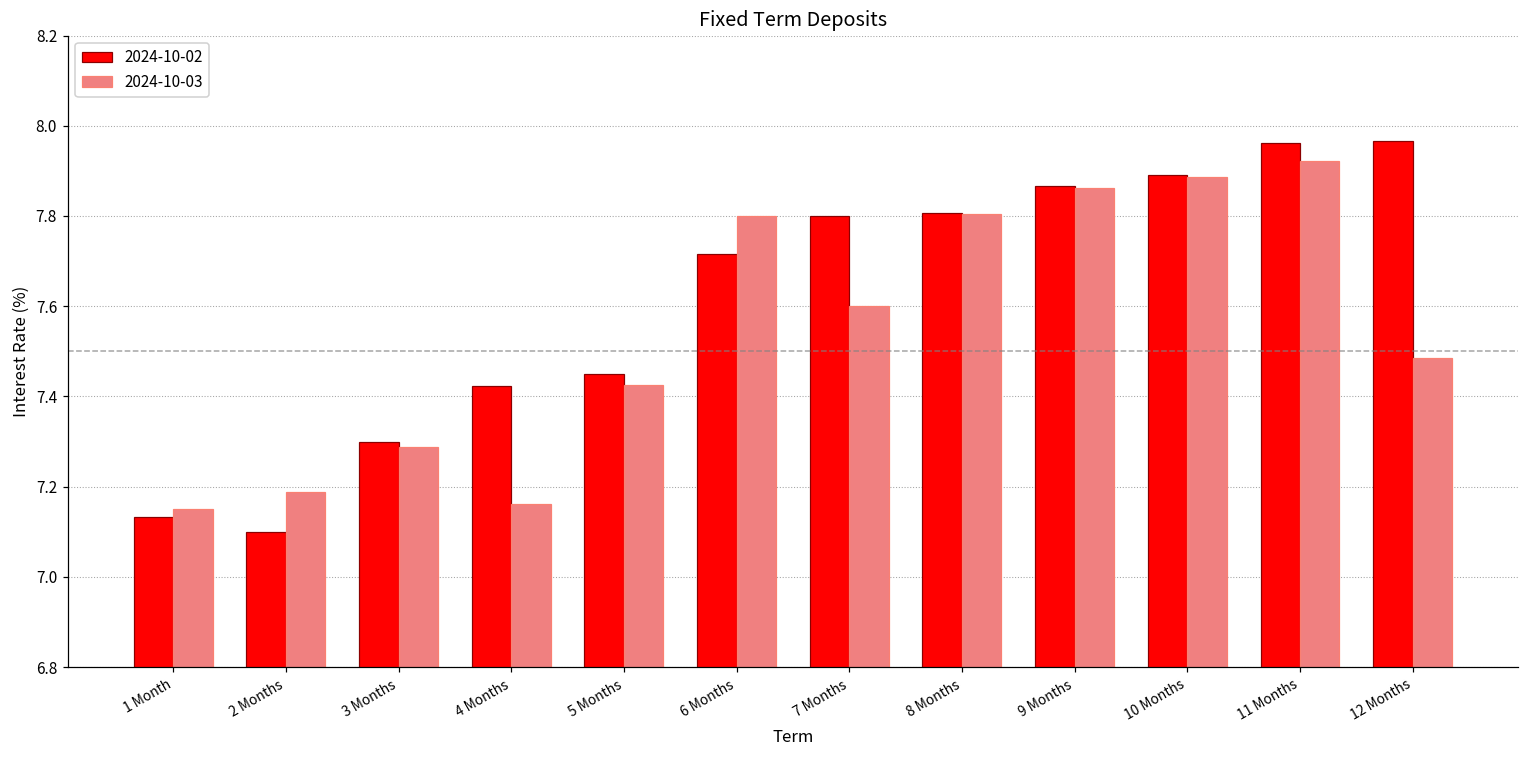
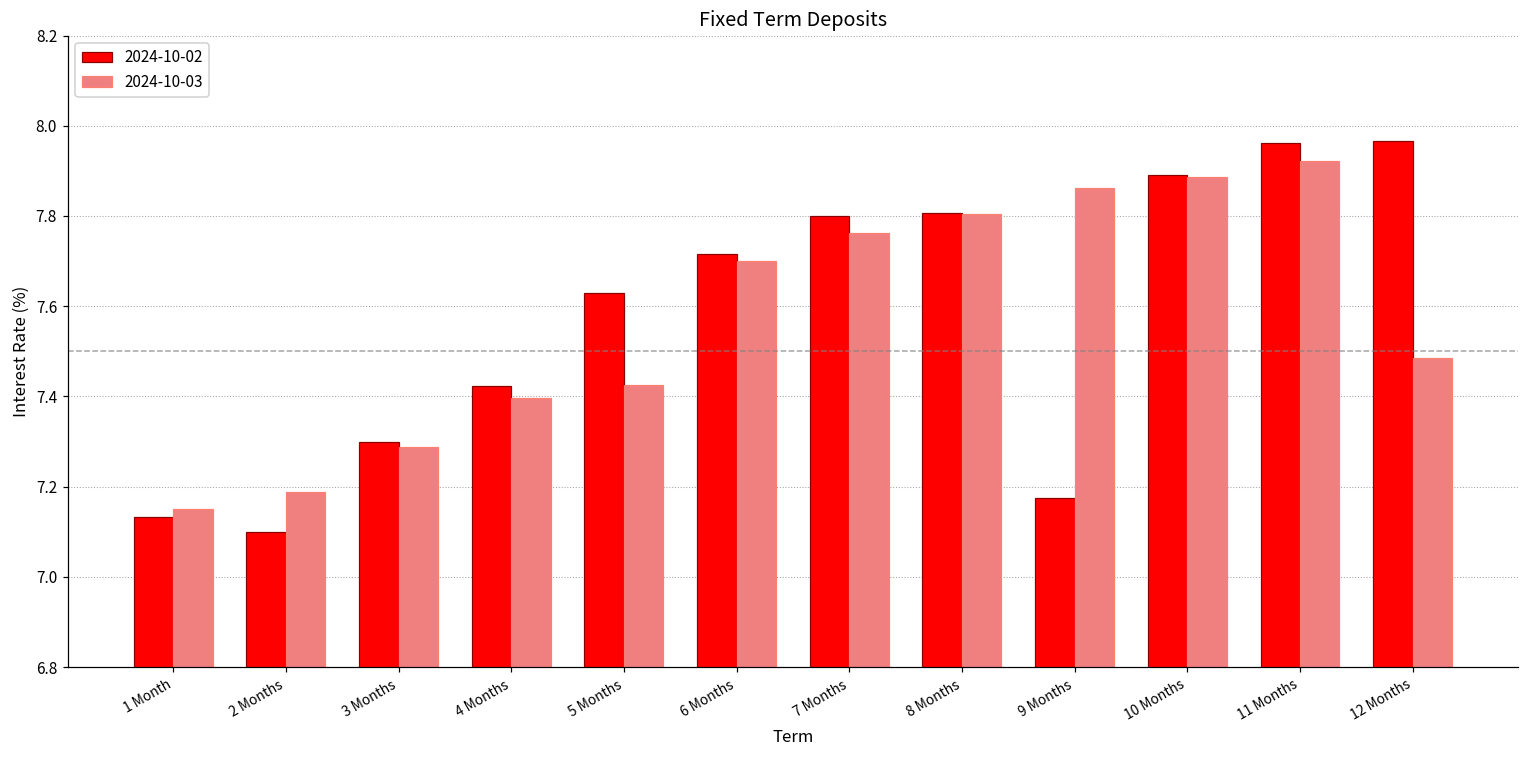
  {
    "2024-10-02": {
      "1 Month": 7.13,
      "2 Months": 7.10,
      "3 Months": 7.30,
      "4 Months": 7.42,
-     "5 Months": 7.45,
+     "5 Months": 7.63,
      "6 Months": 7.72,
      "7 Months": 7.80,
      "8 Months": 7.81,
-     "9 Months": 7.87,
+     "9 Months": 7.17,
      "10 Months": 7.89,
      "11 Months": 7.96,
      "12 Months": 7.97
    },
    "2024-10-03": {
      "1 Month": 7.15,
      "2 Months": 7.19,
      "3 Months": 7.29,
-     "4 Months": 7.16,
+     "4 Months": 7.40,
      "5 Months": 7.43,
-     "6 Months": 7.8,
-     "7 Months": 7.60,
+     "6 Months": 7.7,
+     "7 Months": 7.76,
      "8 Months": 7.81,
      "9 Months": 7.86,
      "10 Months": 7.89,
      "11 Months": 7.92,
      "12 Months": 7.48
    }
  }
